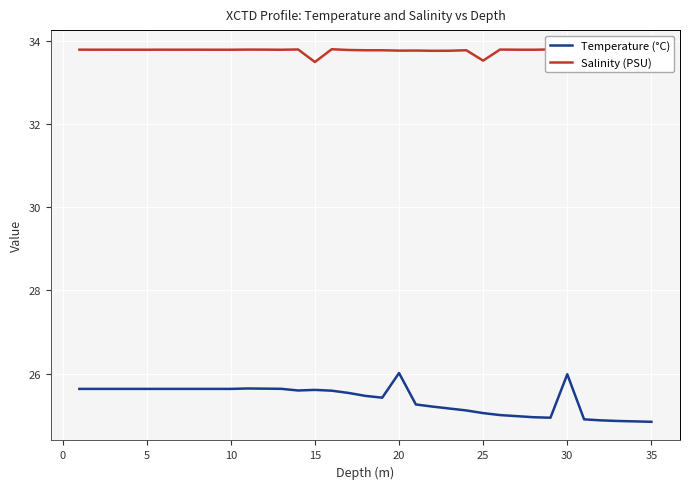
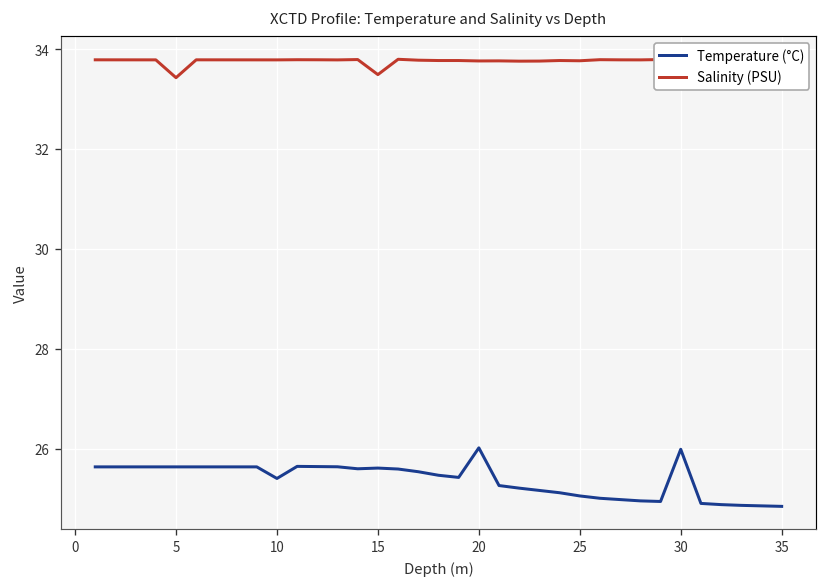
  {
    "Temperature (°C)": {
      "5": 25.6,
-     "10": 25.6,
+     "10": 25.4,
      "15": 25.6,
      "20": 26.0,
      "25": 25.1,
      "30": 26.0,
      "35": 24.8
    },
    "Salinity (PSU)": {
-     "5": 33.8,
+     "5": 33.4,
      "10": 33.8,
      "15": 33.5,
      "20": 33.8,
-     "25": 33.5
+     "25": 33.8
    }
  }
